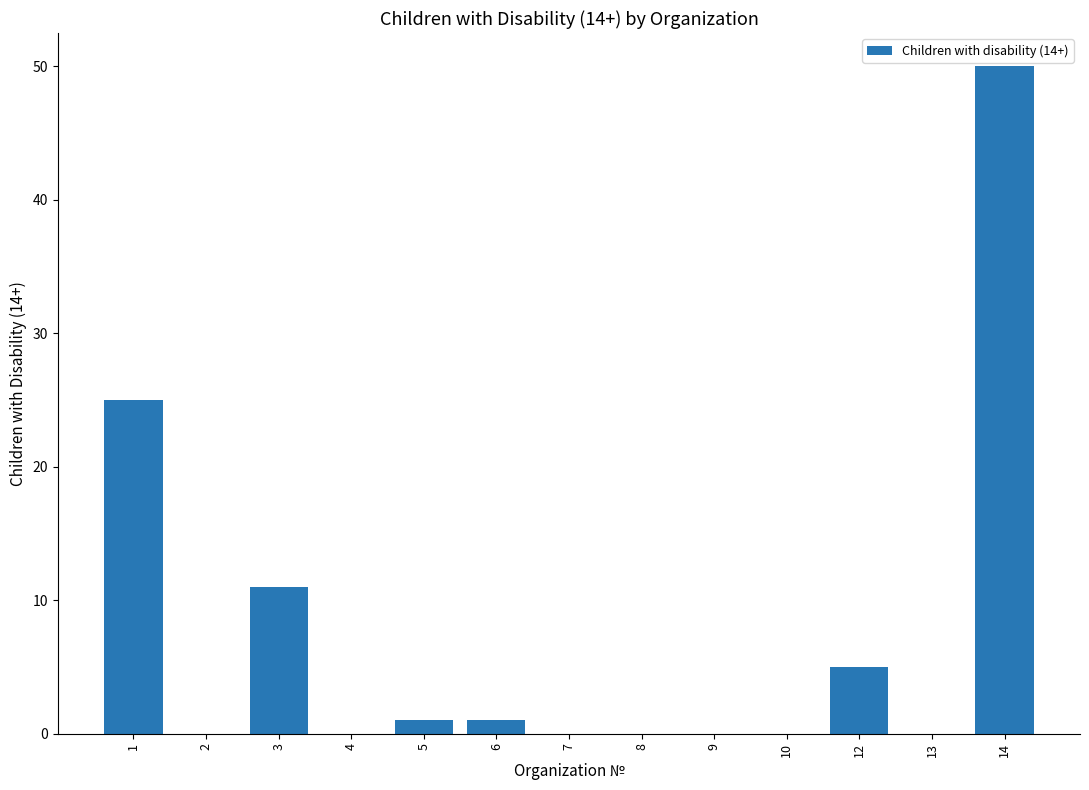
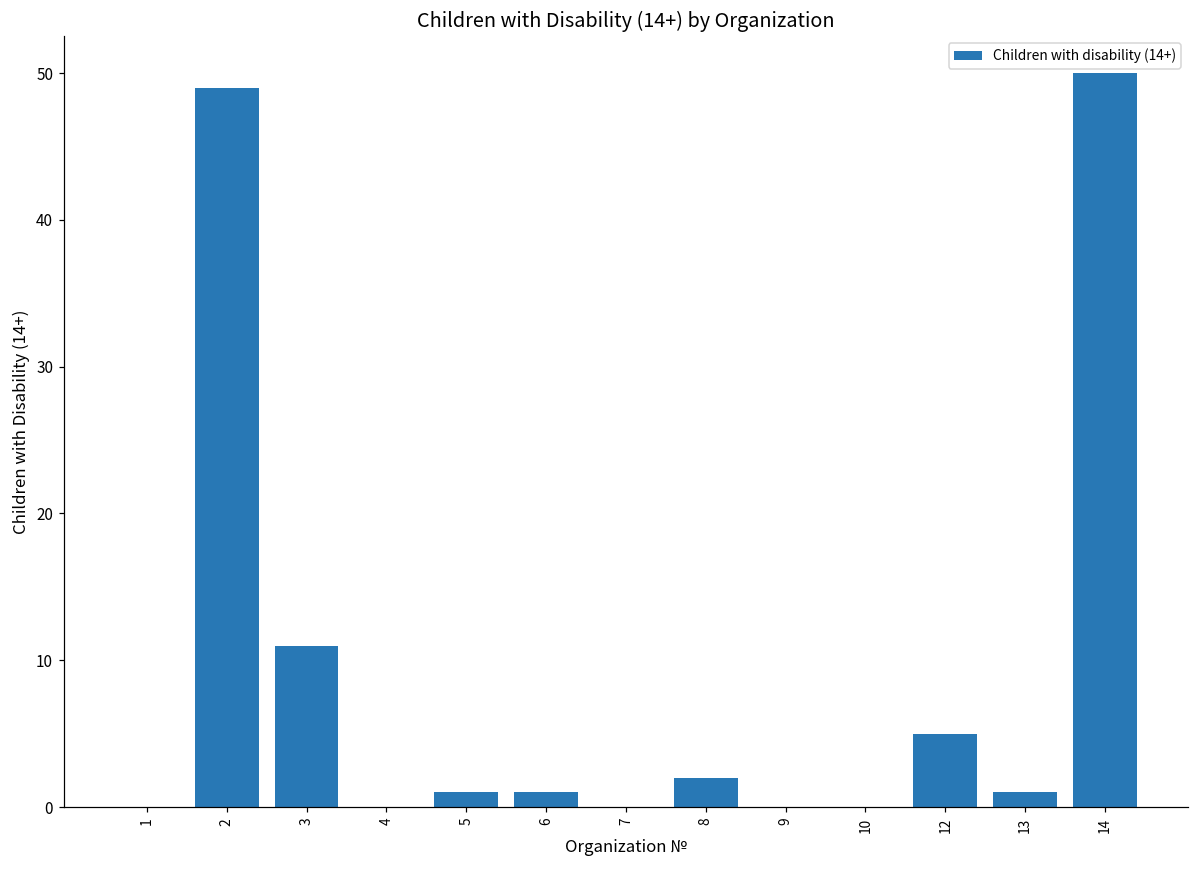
  {
-   "1": 25,
-   "2": 0,
+   "1": 0,
+   "2": 49,
    "3": 11,
    "4": 0,
    "5": 1,
    "6": 1,
    "7": 0,
-   "8": 0,
+   "8": 2,
    "9": 0,
    "10": 0,
    "12": 5,
-   "13": 0,
+   "13": 1,
    "14": 50
  }
